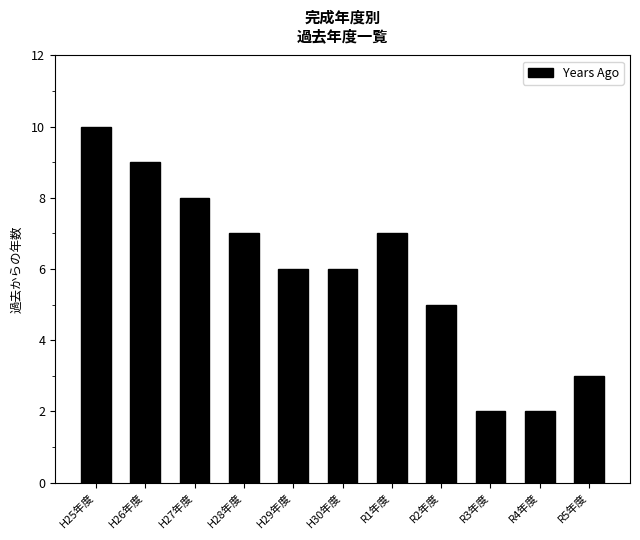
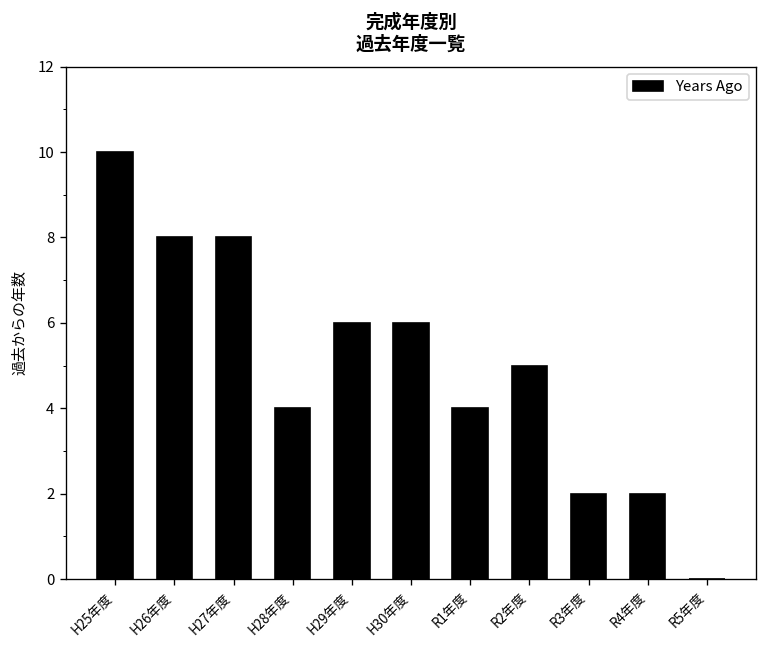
  {
    "H25年度": 10,
-   "H26年度": 9,
+   "H26年度": 8,
    "H27年度": 8,
-   "H28年度": 7,
+   "H28年度": 4,
    "H29年度": 6,
    "H30年度": 6,
-   "R1年度": 7,
+   "R1年度": 4,
    "R2年度": 5,
    "R3年度": 2,
    "R4年度": 2,
-   "R5年度": 3
+   "R5年度": 0
  }
